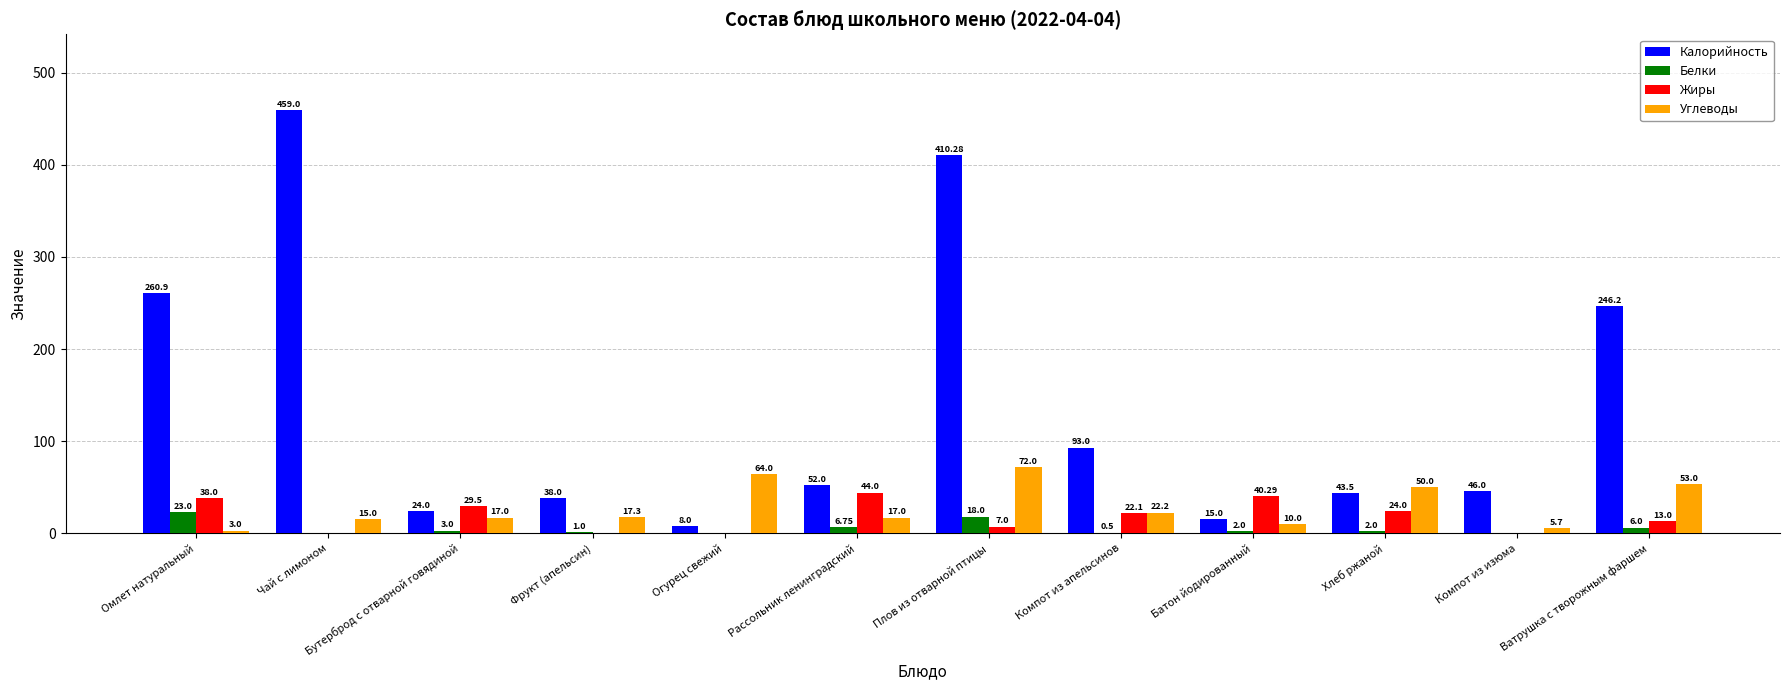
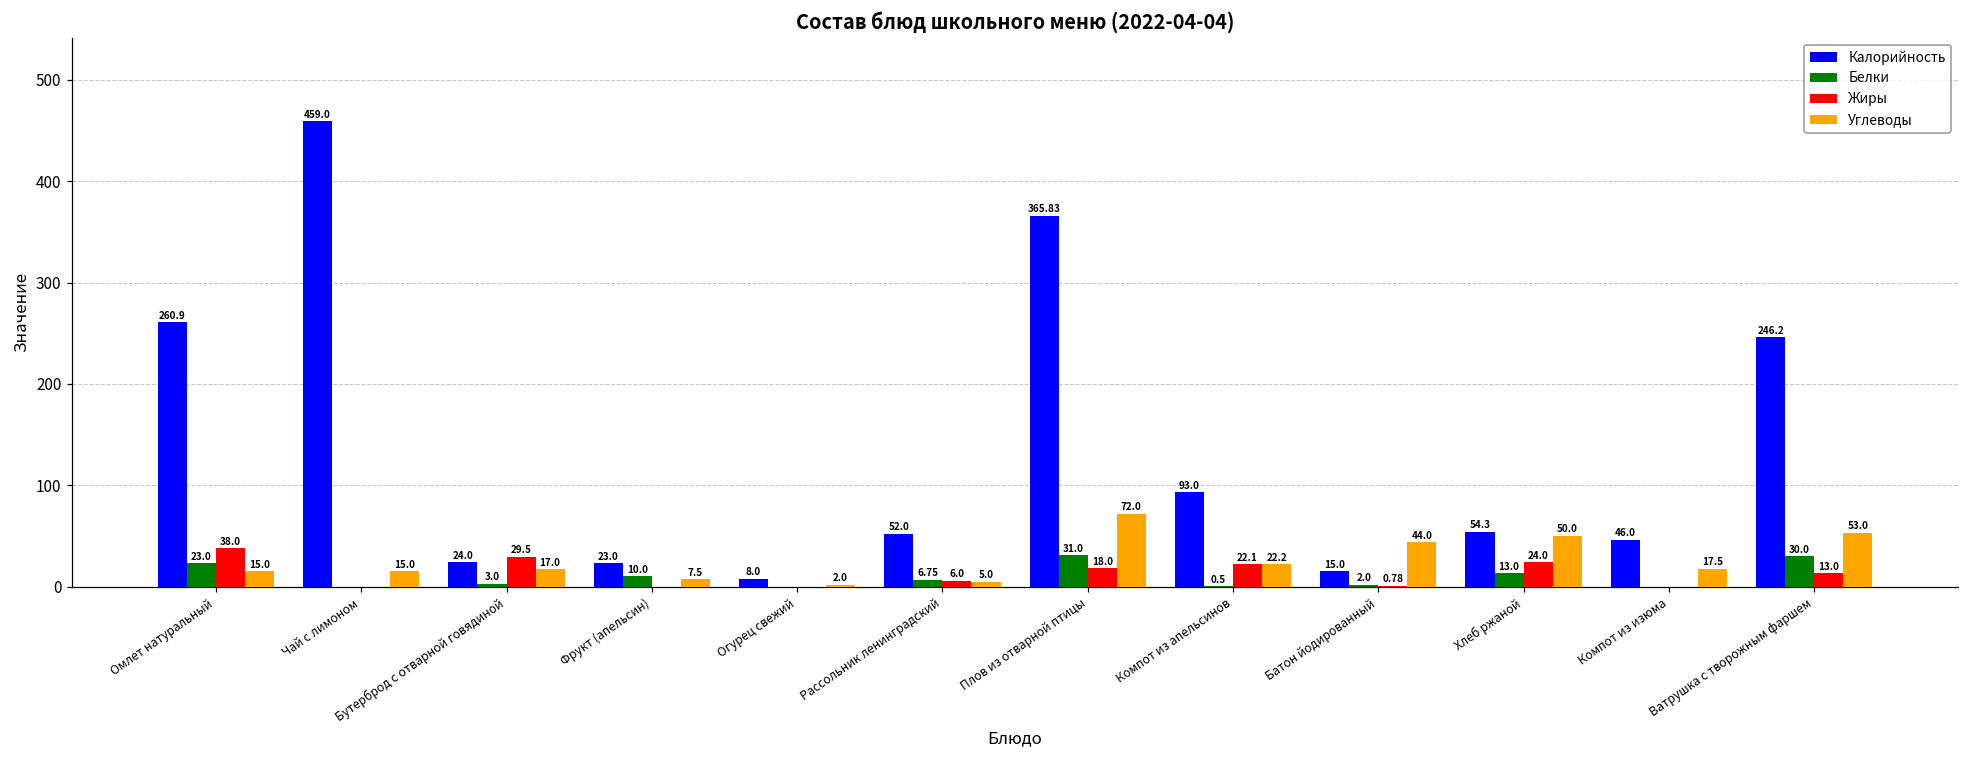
  {
    "Калорийность": {
      "Омлет натуральный": 260.9,
      "Чай с лимоном": 459.0,
      "Бутерброд с отварной говядиной": 24.0,
-     "Фрукт (апельсин)": 38.0,
+     "Фрукт (апельсин)": 23.0,
      "Огурец свежий": 8.0,
      "Рассольник ленинградский": 52.0,
-     "Плов из отварной птицы": 410.28,
+     "Плов из отварной птицы": 365.83,
      "Компот из апельсинов": 93.0,
      "Батон йодированный": 15.0,
-     "Хлеб ржаной": 43.5,
+     "Хлеб ржаной": 54.3,
      "Компот из изюма": 46.0,
      "Ватрушка с творожным фаршем": 246.2
    },
    "Белки": {
      "Омлет натуральный": 23.0,
      "Бутерброд с отварной говядиной": 3.0,
-     "Фрукт (апельсин)": 1.0,
+     "Фрукт (апельсин)": 10.0,
      "Рассольник ленинградский": 6.75,
-     "Плов из отварной птицы": 18.0,
+     "Плов из отварной птицы": 31.0,
      "Компот из апельсинов": 0.5,
      "Батон йодированный": 2.0,
-     "Хлеб ржаной": 2.0,
-     "Ватрушка с творожным фаршем": 6.0
+     "Хлеб ржаной": 13.0,
+     "Ватрушка с творожным фаршем": 30.0
    },
    "Жиры": {
      "Омлет натуральный": 38.0,
      "Бутерброд с отварной говядиной": 29.5,
-     "Рассольник ленинградский": 44.0,
-     "Плов из отварной птицы": 7.0,
+     "Рассольник ленинградский": 6.0,
+     "Плов из отварной птицы": 18.0,
      "Компот из апельсинов": 22.1,
-     "Батон йодированный": 40.29,
+     "Батон йодированный": 0.78,
      "Хлеб ржаной": 24.0,
      "Ватрушка с творожным фаршем": 13.0
    },
    "Углеводы": {
-     "Омлет натуральный": 3.0,
+     "Омлет натуральный": 15.0,
      "Чай с лимоном": 15.0,
      "Бутерброд с отварной говядиной": 17.0,
-     "Фрукт (апельсин)": 17.3,
-     "Огурец свежий": 64.0,
-     "Рассольник ленинградский": 17.0,
+     "Фрукт (апельсин)": 7.5,
+     "Огурец свежий": 2.0,
+     "Рассольник ленинградский": 5.0,
      "Плов из отварной птицы": 72.0,
      "Компот из апельсинов": 22.2,
-     "Батон йодированный": 10.0,
+     "Батон йодированный": 44.0,
      "Хлеб ржаной": 50.0,
-     "Компот из изюма": 5.7,
+     "Компот из изюма": 17.5,
      "Ватрушка с творожным фаршем": 53.0
    }
  }
